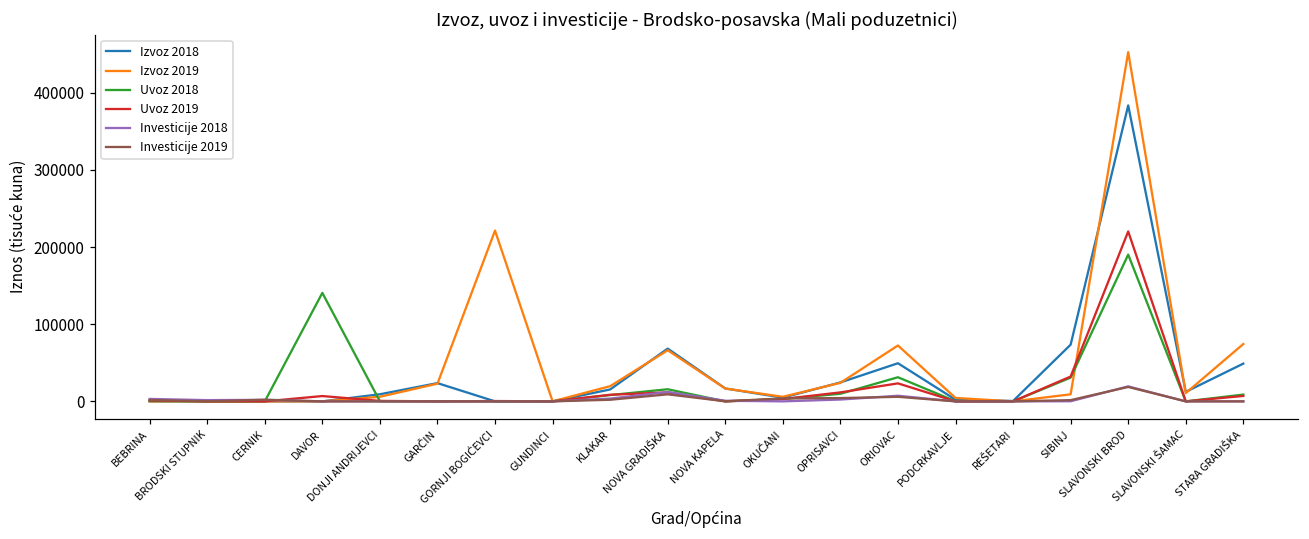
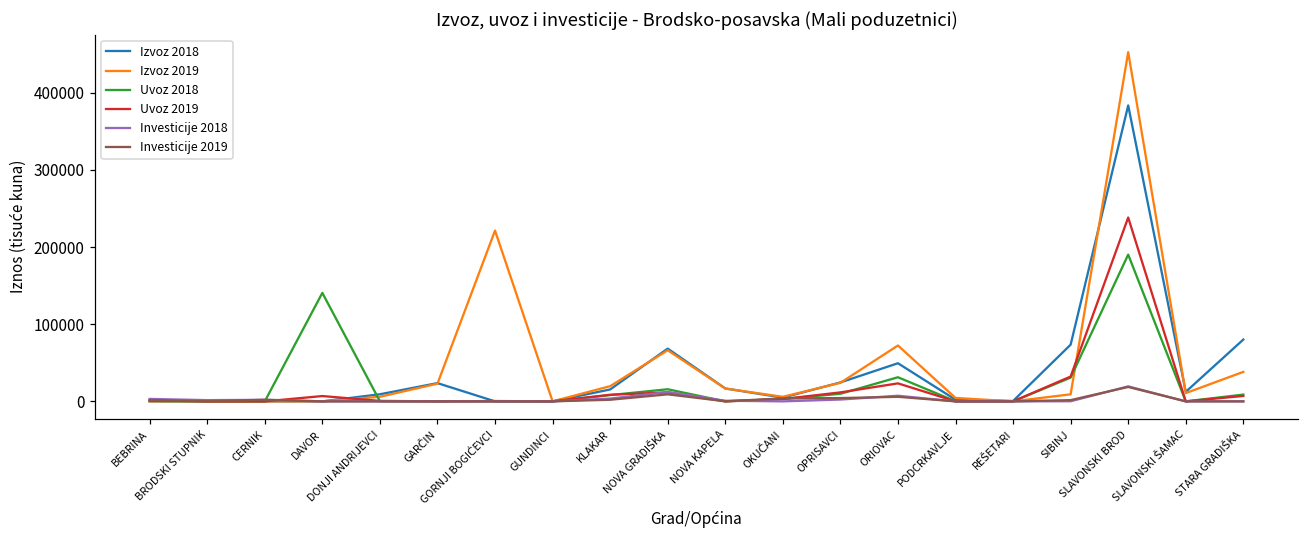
  {
    "Izvoz 2018": {
      "KLAKAR": 20000,
      "ORIOVAC": 50000,
      "SIBINJ": 70000,
      "SLAVONSKI BROD": 380000,
-     "STARA GRADIŠKA": 50000
+     "STARA GRADIŠKA": 80000
    },
    "Izvoz 2019": {
      "GORNJI BOGIĆEVCI": 220000,
      "KLAKAR": 20000,
      "ORIOVAC": 70000,
      "SIBINJ": 10000,
      "SLAVONSKI BROD": 450000,
-     "STARA GRADIŠKA": 70000
+     "STARA GRADIŠKA": 40000
    },
    "Uvoz 2018": {
      "DAVOR": 140000,
      "ORIOVAC": 30000,
      "SLAVONSKI BROD": 190000
    },
    "Uvoz 2019": {
      "DAVOR": 10000,
      "ORIOVAC": 20000,
-     "SLAVONSKI BROD": 220000
+     "SLAVONSKI BROD": 240000
    }
  }
